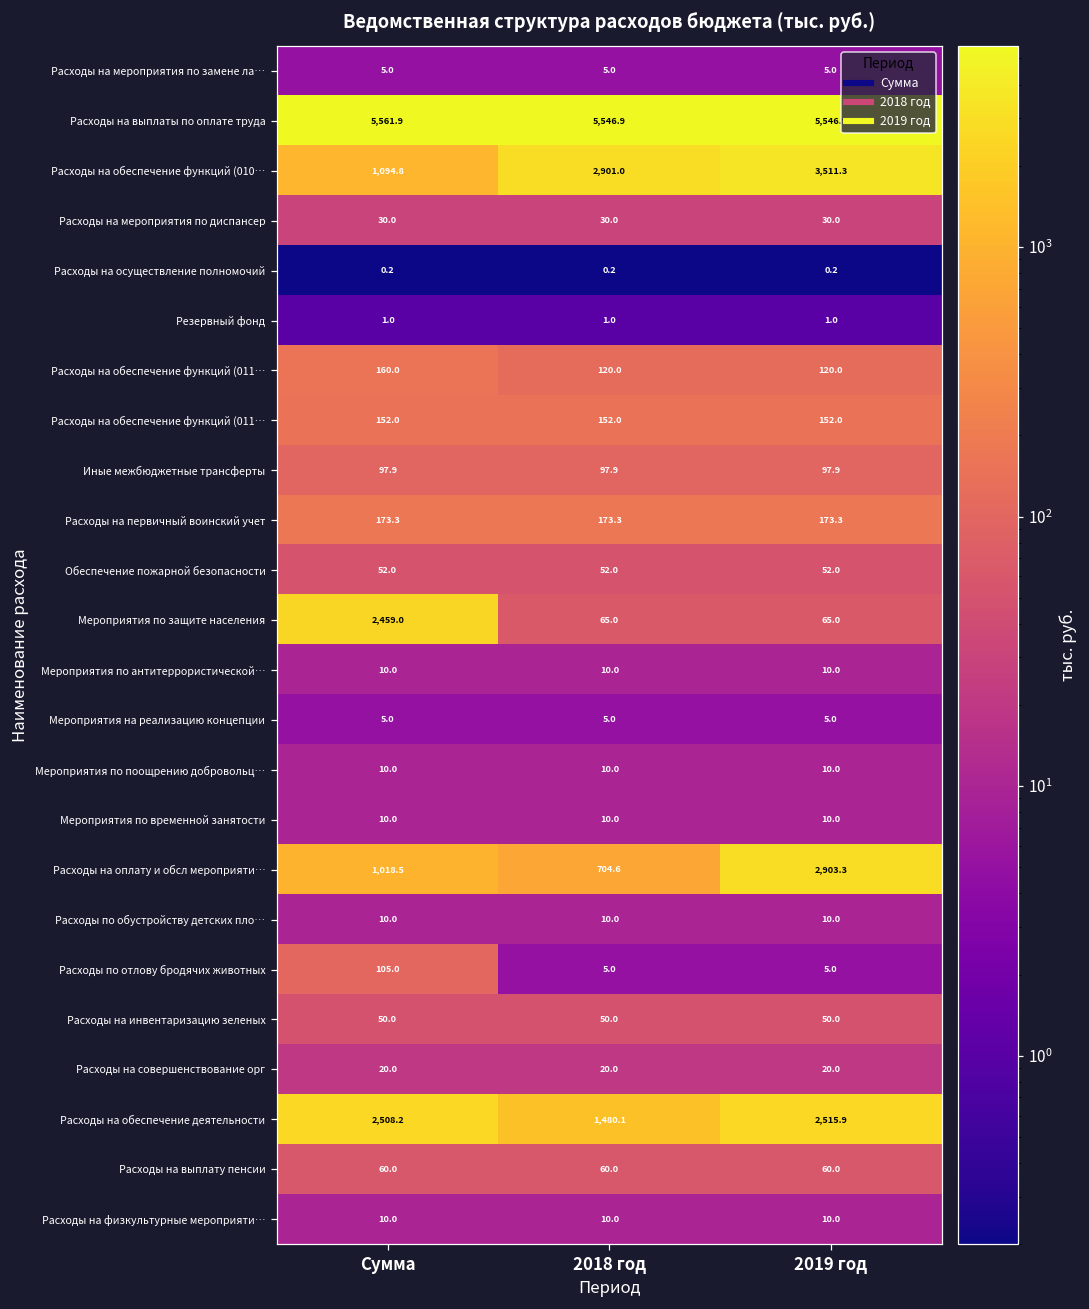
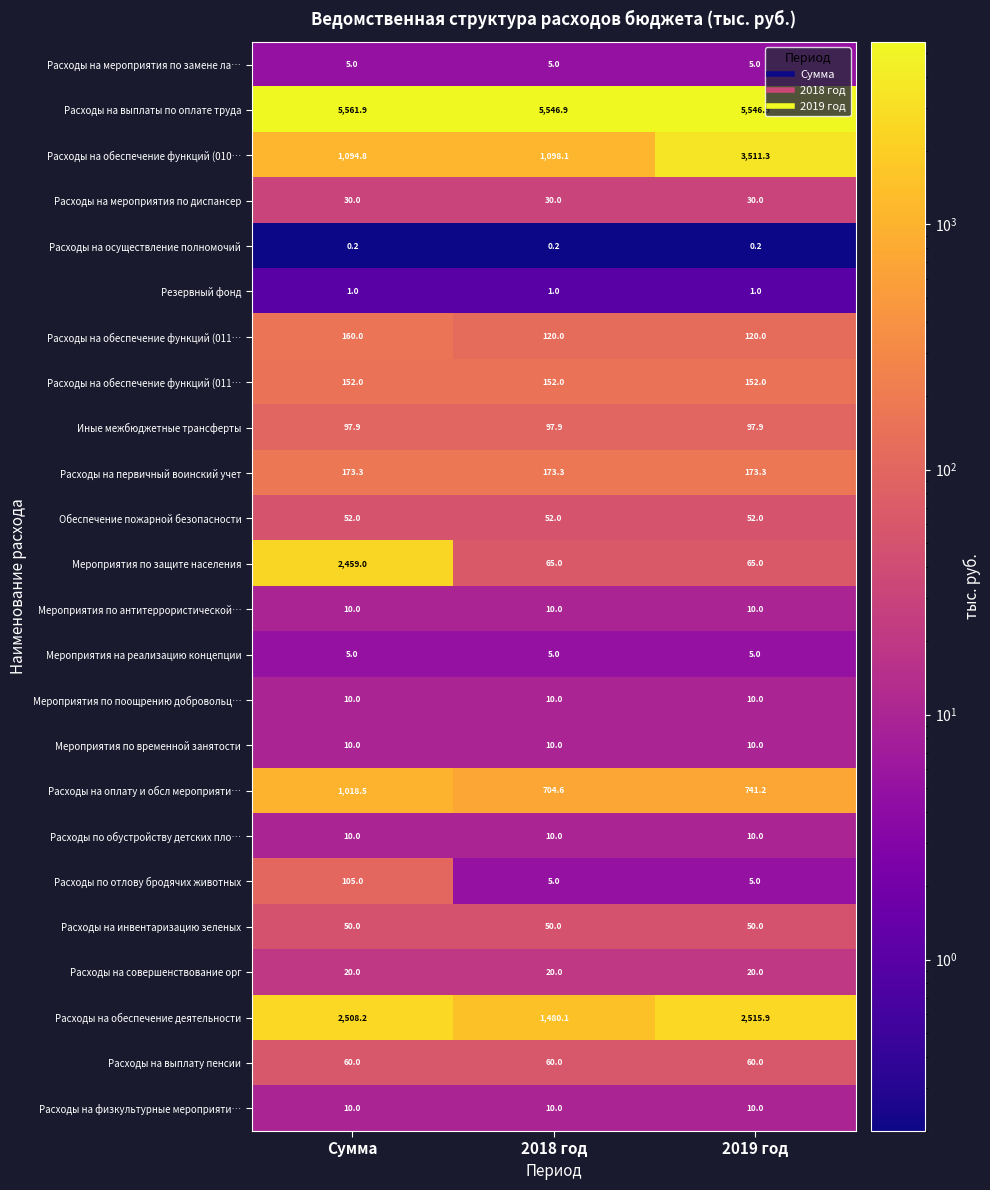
  {
    "Расходы на мероприятия по замене ла…": {
      "Сумма": "5.0",
      "2018 год": "5.0",
      "2019 год": "5.0"
    },
    "Расходы на выплаты по оплате труда": {
      "Сумма": "5,561.9",
      "2018 год": "5,546.9"
    },
    "Расходы на обеспечение функций (010…": {
      "Сумма": "1,094.8",
-     "2018 год": "2,901.0",
+     "2018 год": "1,098.1",
      "2019 год": "3,511.3"
    },
    "Расходы на мероприятия по диспансер": {
      "Сумма": "30.0",
      "2018 год": "30.0",
      "2019 год": "30.0"
    },
    "Расходы на осуществление полномочий": {
      "Сумма": "0.2",
      "2018 год": "0.2",
      "2019 год": "0.2"
    },
    "Резервный фонд": {
      "Сумма": "1.0",
      "2018 год": "1.0",
      "2019 год": "1.0"
    },
    "Иные межбюджетные трансферты": {
      "Сумма": "97.9",
      "2018 год": "97.9",
      "2019 год": "97.9"
    },
    "Расходы на первичный воинский учет": {
      "Сумма": "173.3",
      "2018 год": "173.3",
      "2019 год": "173.3"
    },
    "Обеспечение пожарной безопасности": {
      "Сумма": "52.0",
      "2018 год": "52.0",
      "2019 год": "52.0"
    },
    "Мероприятия по защите населения": {
      "Сумма": "2,459.0",
      "2018 год": "65.0",
      "2019 год": "65.0"
    },
    "Мероприятия по антитеррористической…": {
      "Сумма": "10.0",
      "2018 год": "10.0",
      "2019 год": "10.0"
    },
    "Мероприятия на реализацию концепции": {
      "Сумма": "5.0",
      "2018 год": "5.0",
      "2019 год": "5.0"
    },
    "Мероприятия по поощрению добровольц…": {
      "Сумма": "10.0",
      "2018 год": "10.0",
      "2019 год": "10.0"
    },
    "Мероприятия по временной занятости": {
      "Сумма": "10.0",
      "2018 год": "10.0",
      "2019 год": "10.0"
    },
    "Расходы на оплату и обсл мероприяти…": {
      "Сумма": "1,018.5",
      "2018 год": "704.6",
-     "2019 год": "2,903.3"
+     "2019 год": "741.2"
    },
    "Расходы по обустройству детских пло…": {
      "Сумма": "10.0",
      "2018 год": "10.0",
      "2019 год": "10.0"
    },
    "Расходы по отлову бродячих животных": {
      "Сумма": "105.0",
      "2018 год": "5.0",
      "2019 год": "5.0"
    },
    "Расходы на инвентаризацию зеленых": {
      "Сумма": "50.0",
      "2018 год": "50.0",
      "2019 год": "50.0"
    },
    "Расходы на совершенствование орг": {
      "Сумма": "20.0",
      "2018 год": "20.0",
      "2019 год": "20.0"
    },
    "Расходы на обеспечение деятельности": {
      "Сумма": "2,508.2",
      "2018 год": "1,480.1",
      "2019 год": "2,515.9"
    },
    "Расходы на выплату пенсии": {
      "Сумма": "60.0",
      "2018 год": "60.0",
      "2019 год": "60.0"
    },
    "Расходы на физкультурные мероприяти…": {
      "Сумма": "10.0",
      "2018 год": "10.0",
      "2019 год": "10.0"
    }
  }
